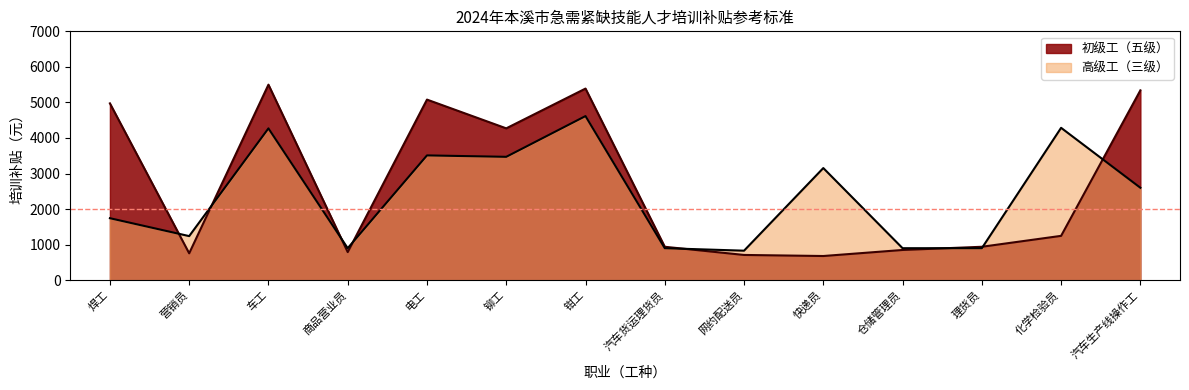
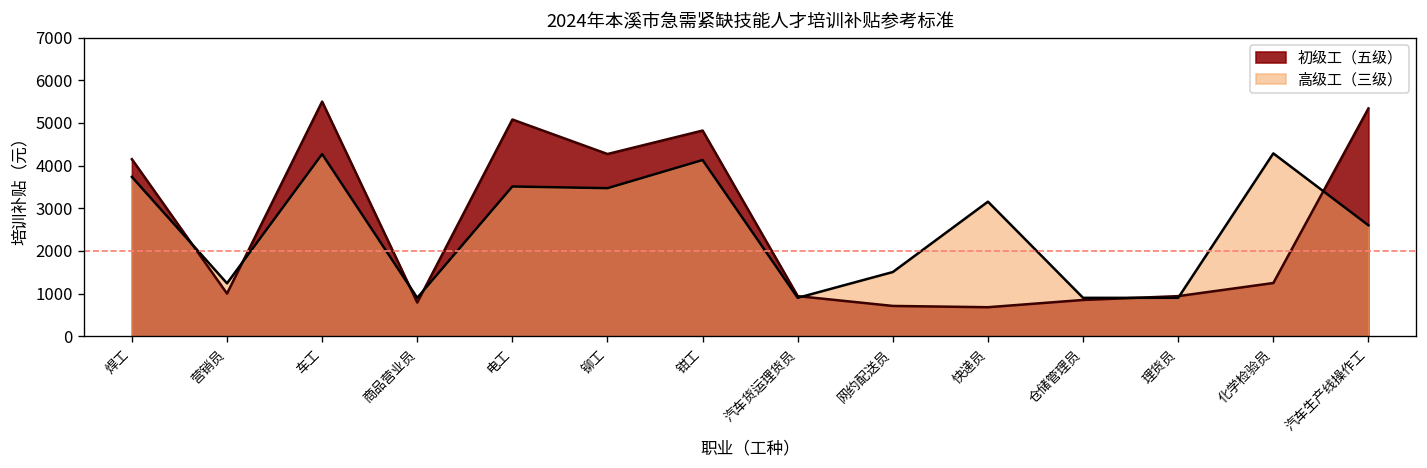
  {
    "初级工（五级）": {
-     "焊工": 5000,
-     "营销员": 800,
+     "焊工": 4200,
+     "营销员": 1000,
      "车工": 5500,
      "商品营业员": 800,
      "电工": 5100,
      "铆工": 4300,
-     "钳工": 5400,
+     "钳工": 4800,
      "网约配送员": 700,
      "快递员": 700,
      "化学检验员": 1200,
      "汽车生产线操作工": 5300
    },
    "高级工（三级）": {
-     "焊工": 1700,
+     "焊工": 3700,
      "营销员": 1200,
      "车工": 4300,
      "商品营业员": 900,
      "电工": 3500,
      "铆工": 3500,
-     "钳工": 4600,
-     "网约配送员": 800,
+     "钳工": 4100,
+     "网约配送员": 1500,
      "快递员": 3200,
      "化学检验员": 4300,
      "汽车生产线操作工": 2600
    }
  }
